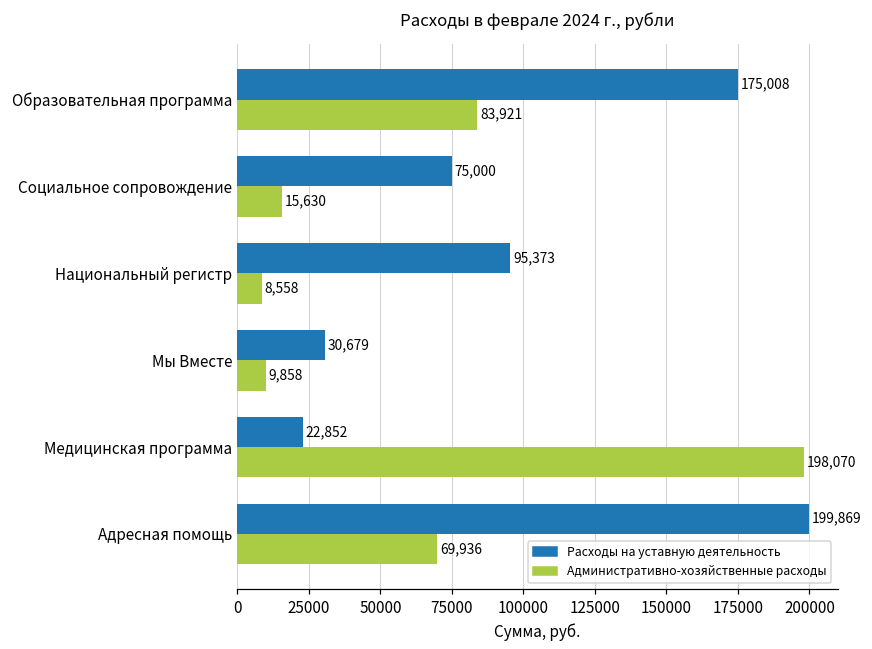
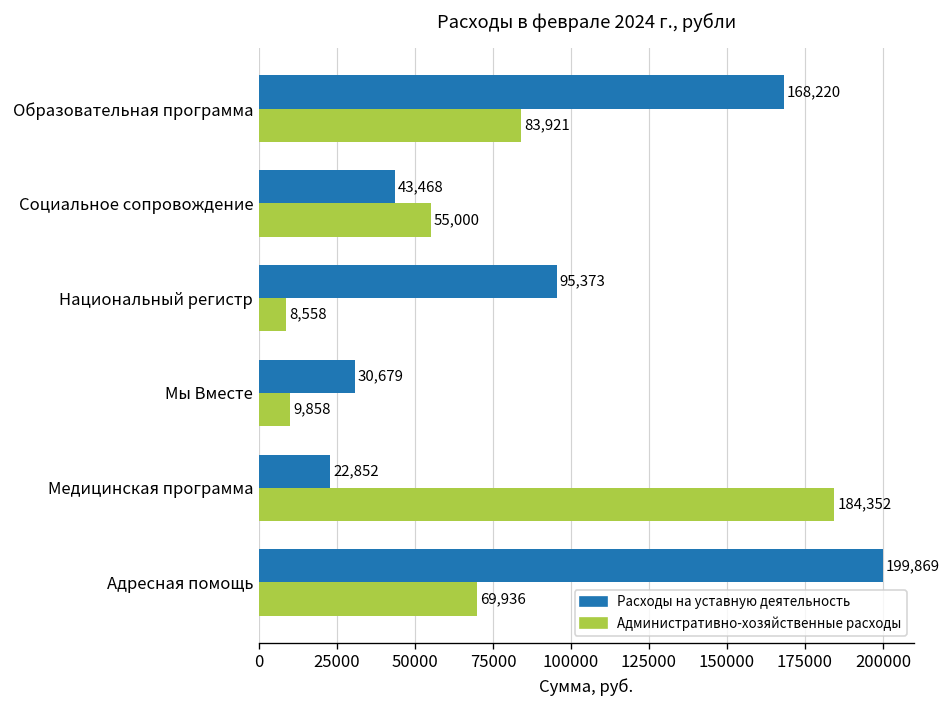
  {
    "Расходы на уставную деятельность": {
-     "Образовательная программа": "175,008",
-     "Социальное сопровождение": "75,000",
+     "Образовательная программа": "168,220",
+     "Социальное сопровождение": "43,468",
      "Национальный регистр": "95,373",
      "Мы Вместе": "30,679",
      "Медицинская программа": "22,852",
      "Адресная помощь": "199,869"
    },
    "Административно-хозяйственные расходы": {
      "Образовательная программа": "83,921",
-     "Социальное сопровождение": "15,630",
+     "Социальное сопровождение": "55,000",
      "Национальный регистр": "8,558",
      "Мы Вместе": "9,858",
-     "Медицинская программа": "198,070",
+     "Медицинская программа": "184,352",
      "Адресная помощь": "69,936"
    }
  }
